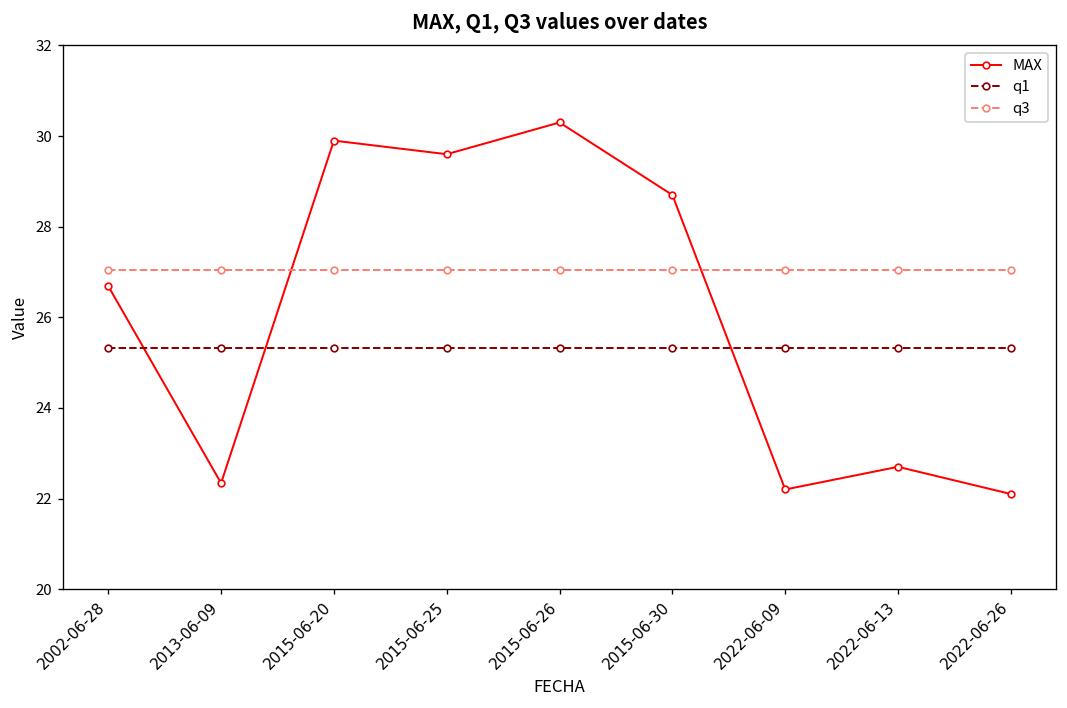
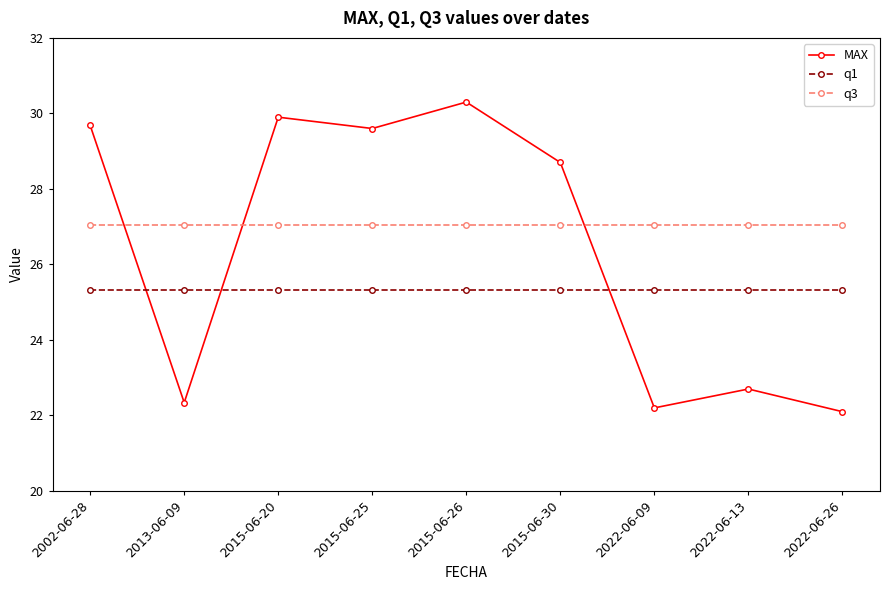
  {
    "MAX": {
-     "2002-06-28": 26.7,
+     "2002-06-28": 29.7,
      "2013-06-09": 22.3,
      "2015-06-20": 29.9,
      "2015-06-25": 29.6,
      "2015-06-26": 30.3,
      "2015-06-30": 28.7,
      "2022-06-09": 22.2,
      "2022-06-13": 22.7,
      "2022-06-26": 22.1
    },
    "q1": {
      "2002-06-28": 25.3,
      "2013-06-09": 25.3,
      "2015-06-20": 25.3,
      "2015-06-25": 25.3,
      "2015-06-26": 25.3,
      "2015-06-30": 25.3,
      "2022-06-09": 25.3,
      "2022-06-13": 25.3,
      "2022-06-26": 25.3
    },
    "q3": {
      "2002-06-28": 27.0,
      "2013-06-09": 27.0,
      "2015-06-20": 27.0,
      "2015-06-25": 27.0,
      "2015-06-26": 27.0,
      "2015-06-30": 27.0,
      "2022-06-09": 27.0,
      "2022-06-13": 27.0,
      "2022-06-26": 27.0
    }
  }
